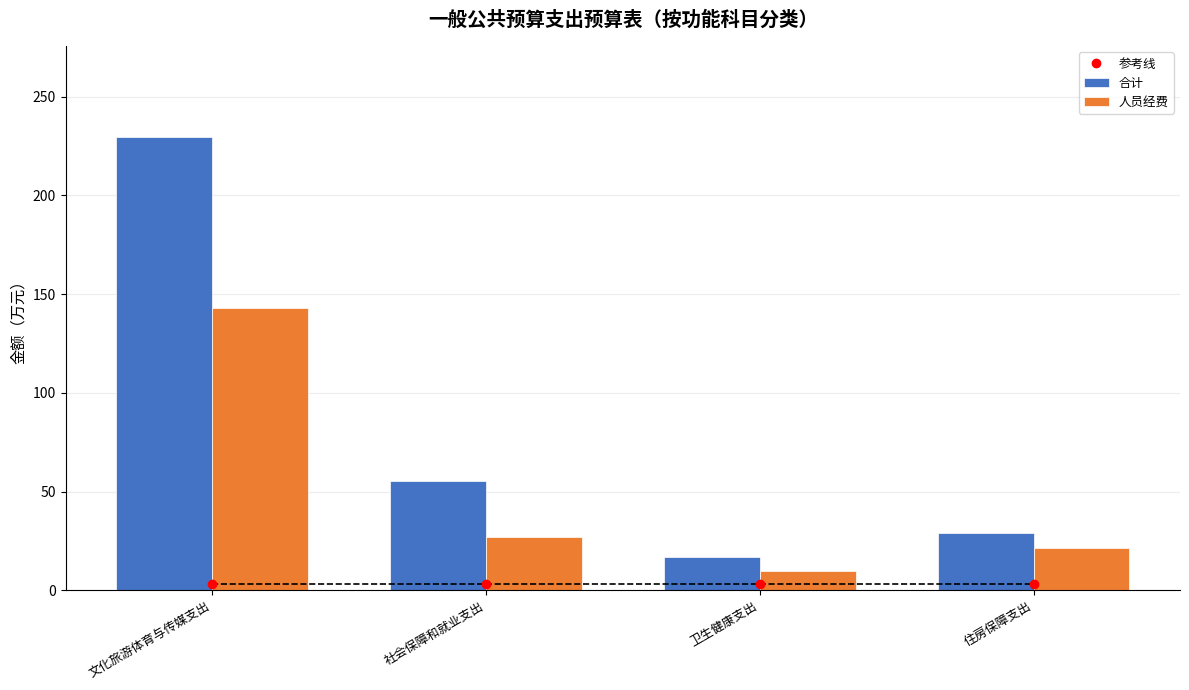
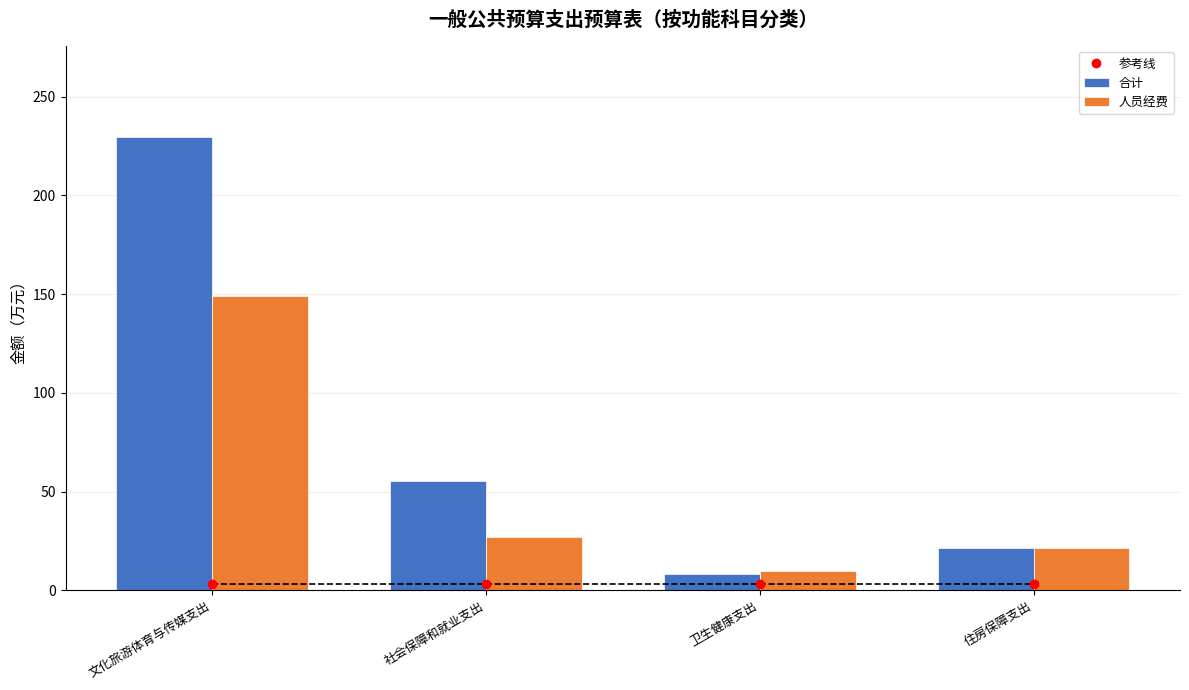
  {
    "合计": {
      "文化旅游体育与传媒支出": 230,
      "社会保障和就业支出": 55,
-     "卫生健康支出": 17,
-     "住房保障支出": 29
+     "卫生健康支出": 8,
+     "住房保障支出": 21
    },
    "参考线": {
      "文化旅游体育与传媒支出": 3,
      "社会保障和就业支出": 3,
      "卫生健康支出": 3,
      "住房保障支出": 3
    },
    "人员经费": {
-     "文化旅游体育与传媒支出": 143,
+     "文化旅游体育与传媒支出": 149,
      "社会保障和就业支出": 27,
      "卫生健康支出": 10,
      "住房保障支出": 21
    }
  }
